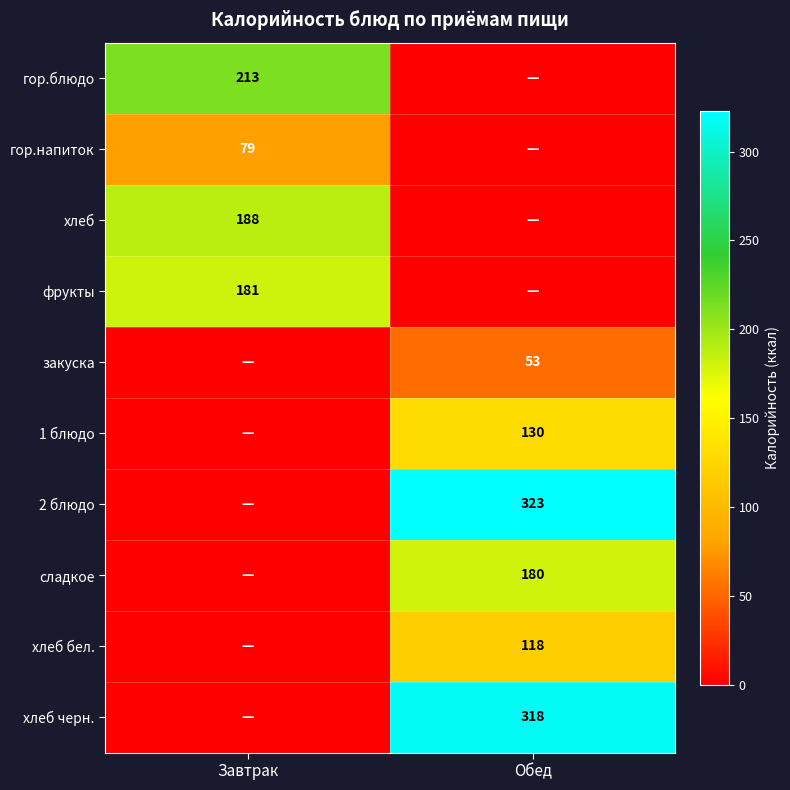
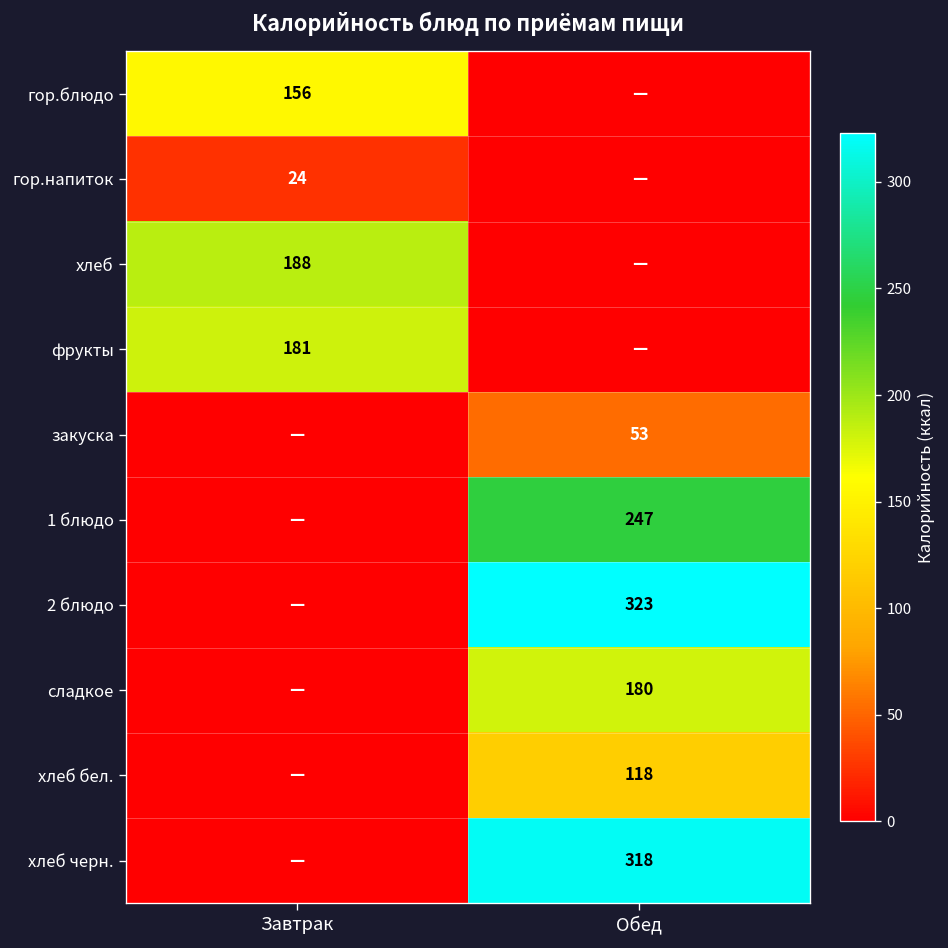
  {
    "гор.блюдо": {
-     "Завтрак": 213
+     "Завтрак": 156
    },
    "гор.напиток": {
-     "Завтрак": 79
+     "Завтрак": 24
    },
    "хлеб": {
      "Завтрак": 188
    },
    "фрукты": {
      "Завтрак": 181
    },
    "закуска": {
      "Обед": 53
    },
    "1 блюдо": {
-     "Обед": 130
+     "Обед": 247
    },
    "2 блюдо": {
      "Обед": 323
    },
    "сладкое": {
      "Обед": 180
    },
    "хлеб бел.": {
      "Обед": 118
    },
    "хлеб черн.": {
      "Обед": 318
    }
  }
